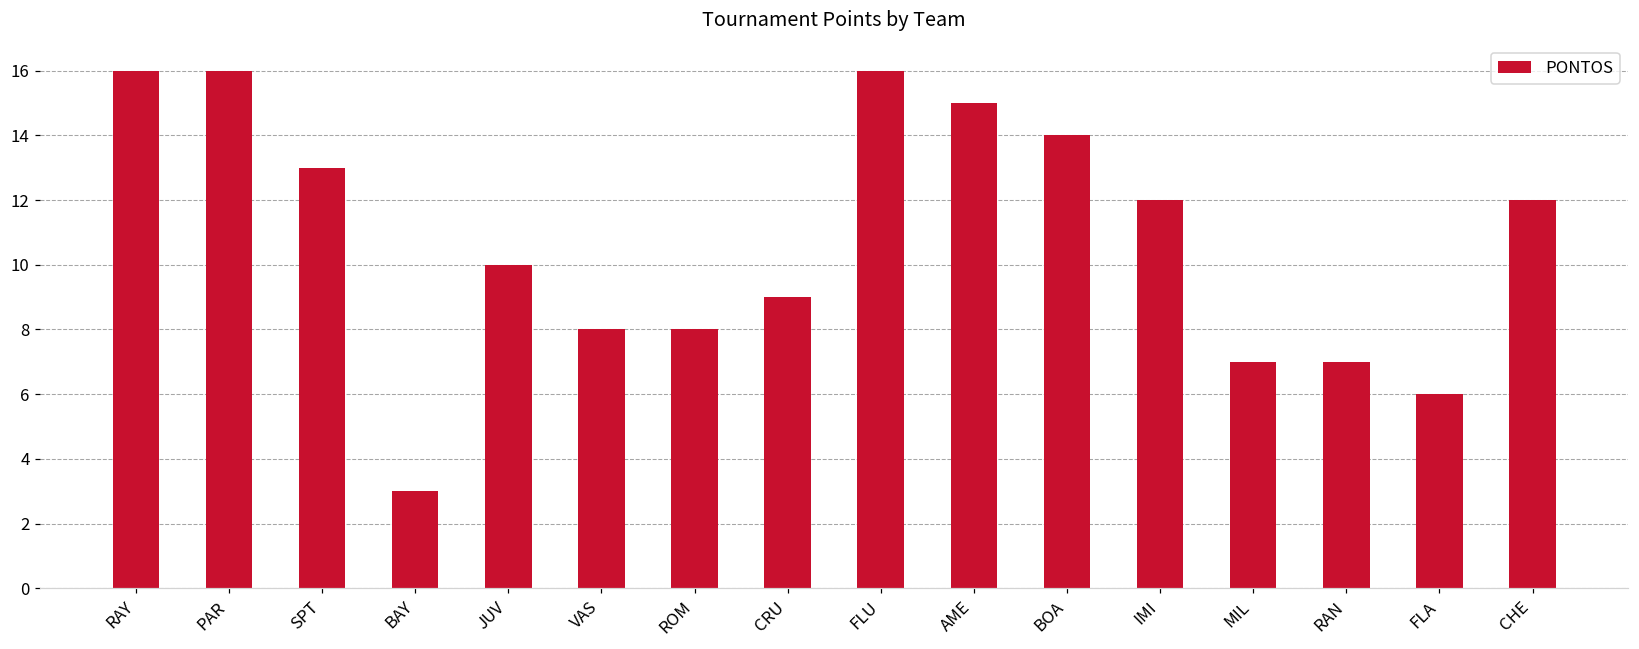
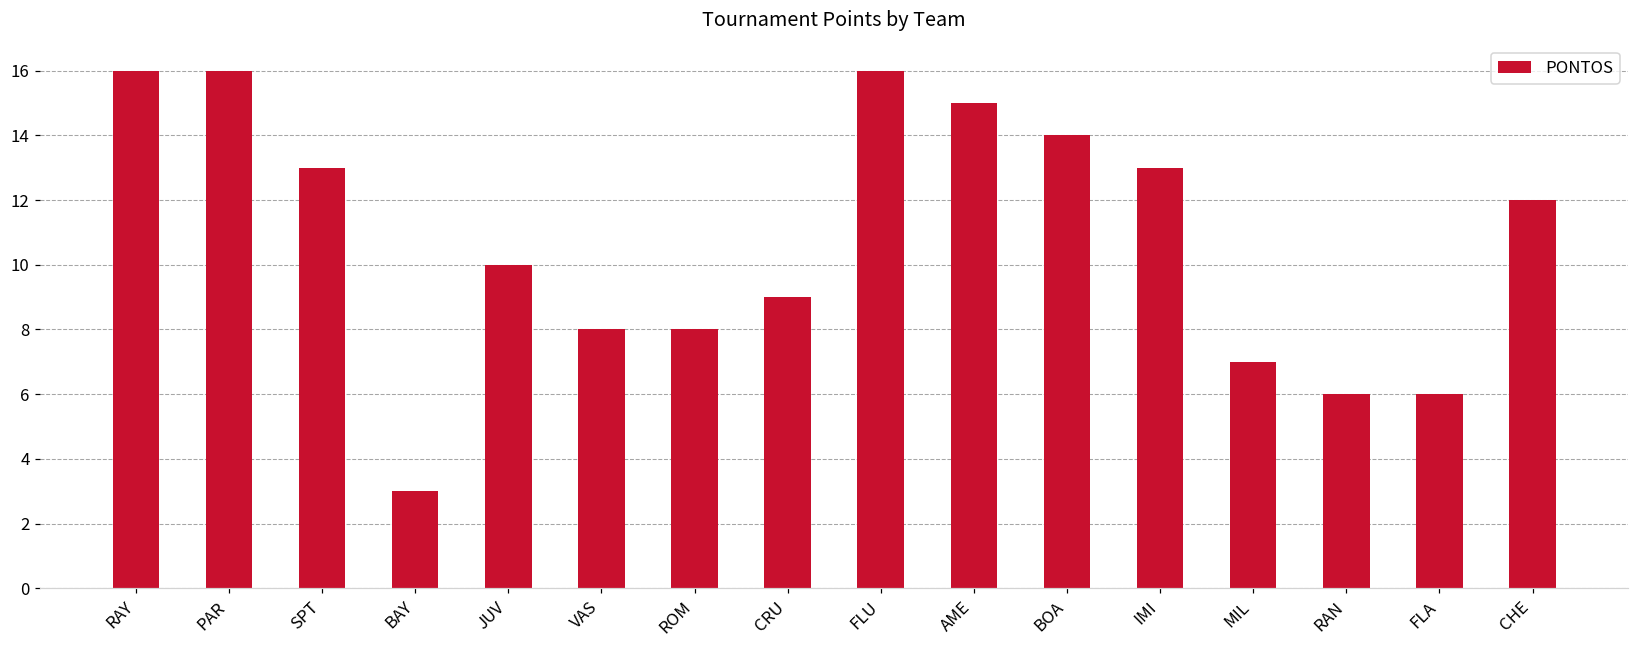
  {
    "RAY": 16,
    "PAR": 16,
    "SPT": 13,
    "BAY": 3,
    "JUV": 10,
    "VAS": 8,
    "ROM": 8,
    "CRU": 9,
    "FLU": 16,
    "AME": 15,
    "BOA": 14,
-   "IMI": 12,
+   "IMI": 13,
    "MIL": 7,
-   "RAN": 7,
+   "RAN": 6,
    "FLA": 6,
    "CHE": 12
  }
